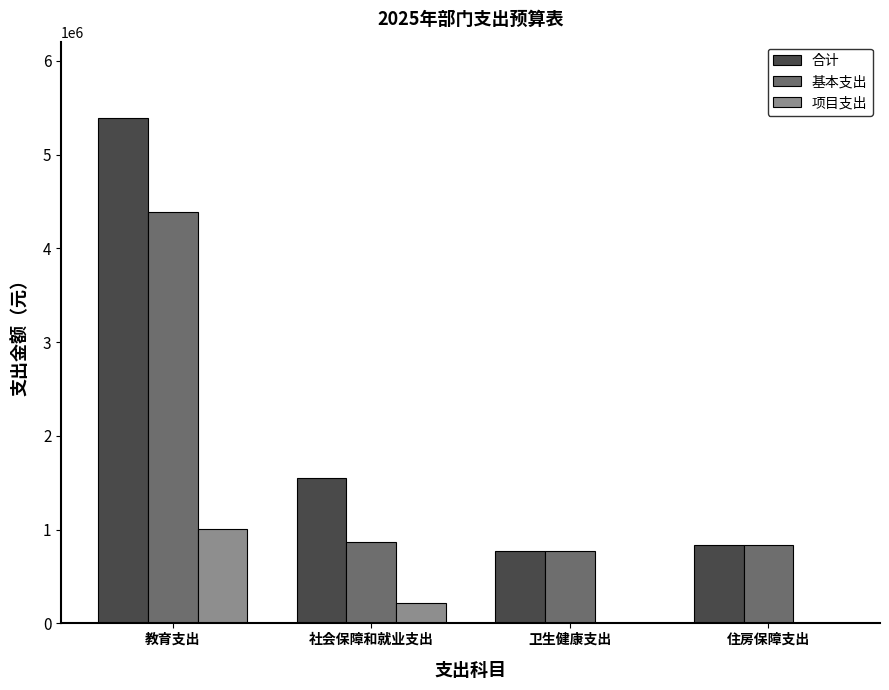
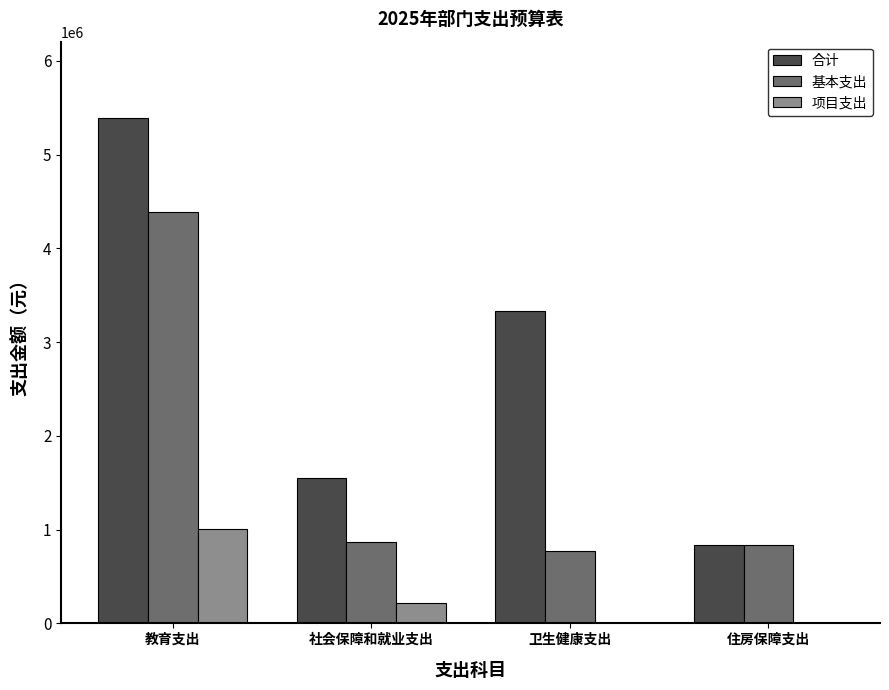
  {
    "合计": {
      "教育支出": 5400000,
      "社会保障和就业支出": 1500000,
-     "卫生健康支出": 800000,
+     "卫生健康支出": 3300000,
      "住房保障支出": 800000
    }
  }
